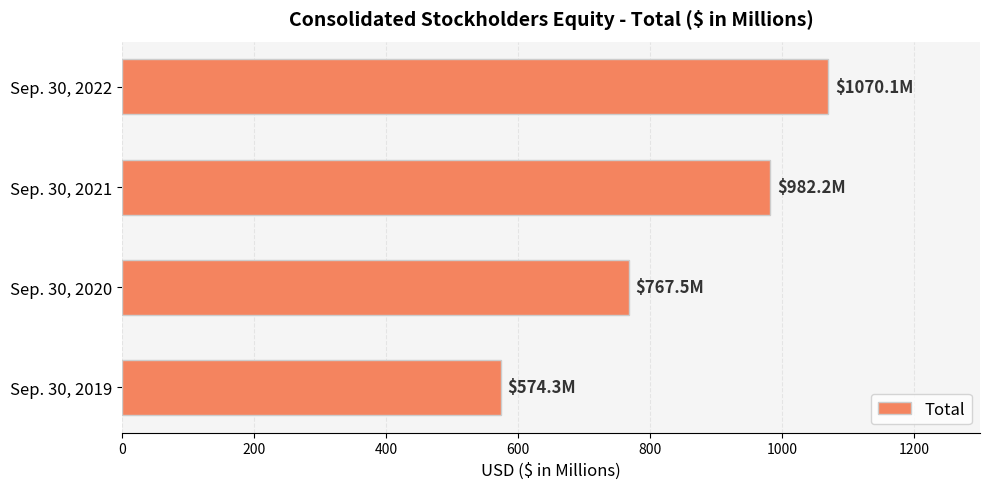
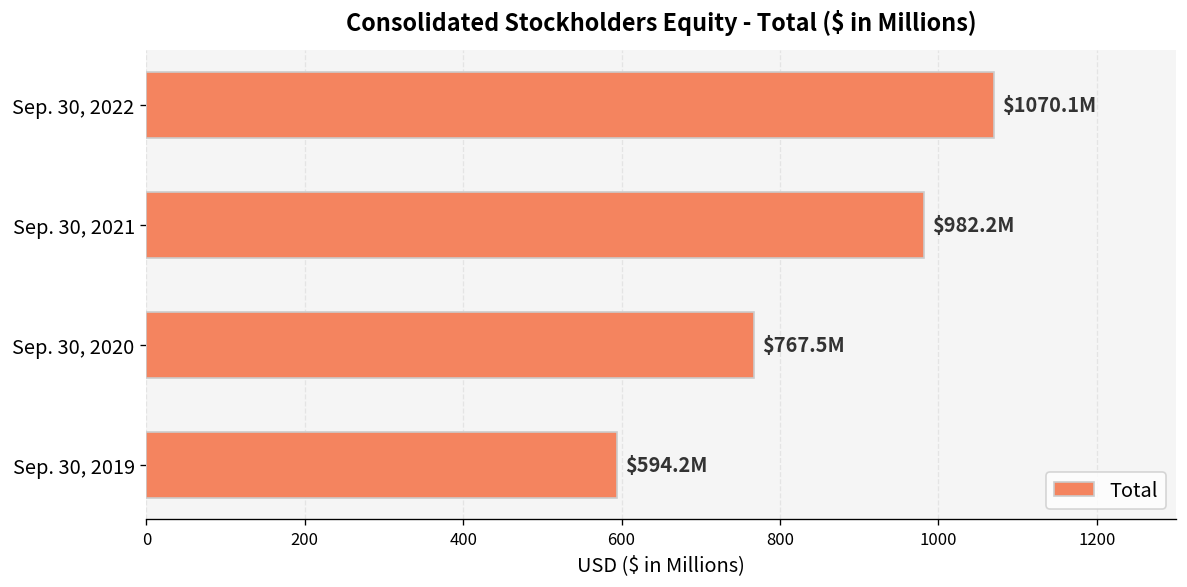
  {
    "Sep. 30, 2022": "$1070.1M",
    "Sep. 30, 2021": "$982.2M",
    "Sep. 30, 2020": "$767.5M",
-   "Sep. 30, 2019": "$574.3M"
+   "Sep. 30, 2019": "$594.2M"
  }
